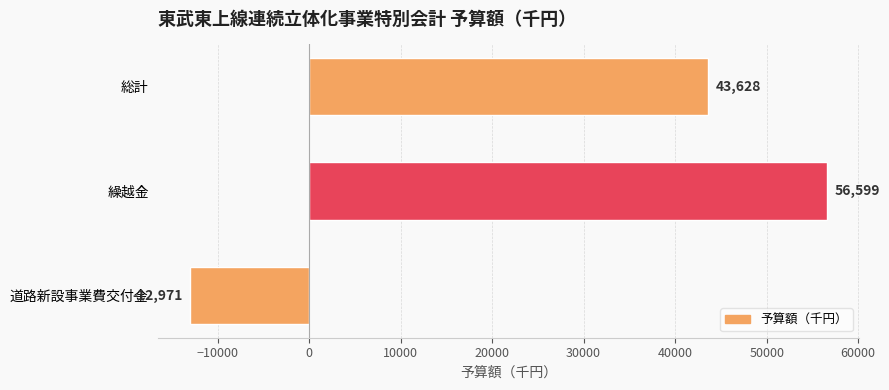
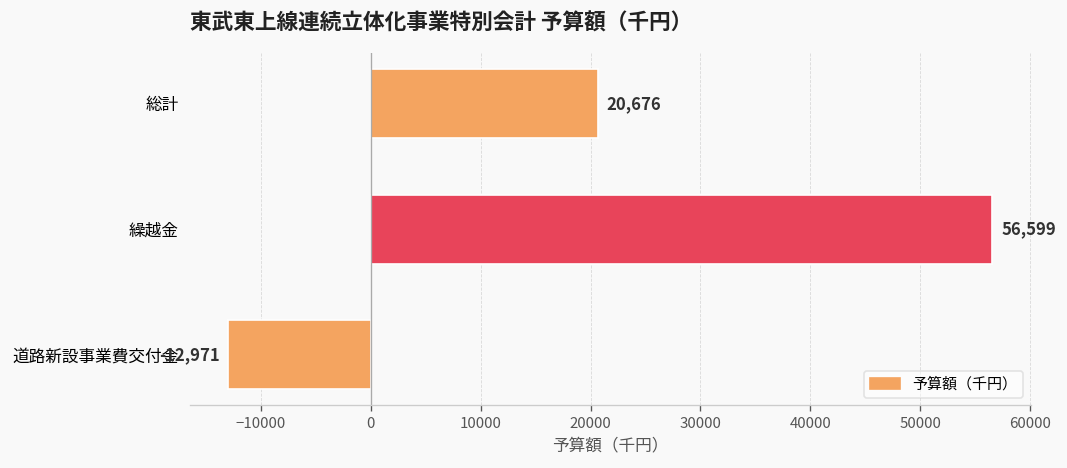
  {
-   "総計": "43,628",
+   "総計": "20,676",
    "繰越金": "56,599",
    "道路新設事業費交付金": "-12,971"
  }
